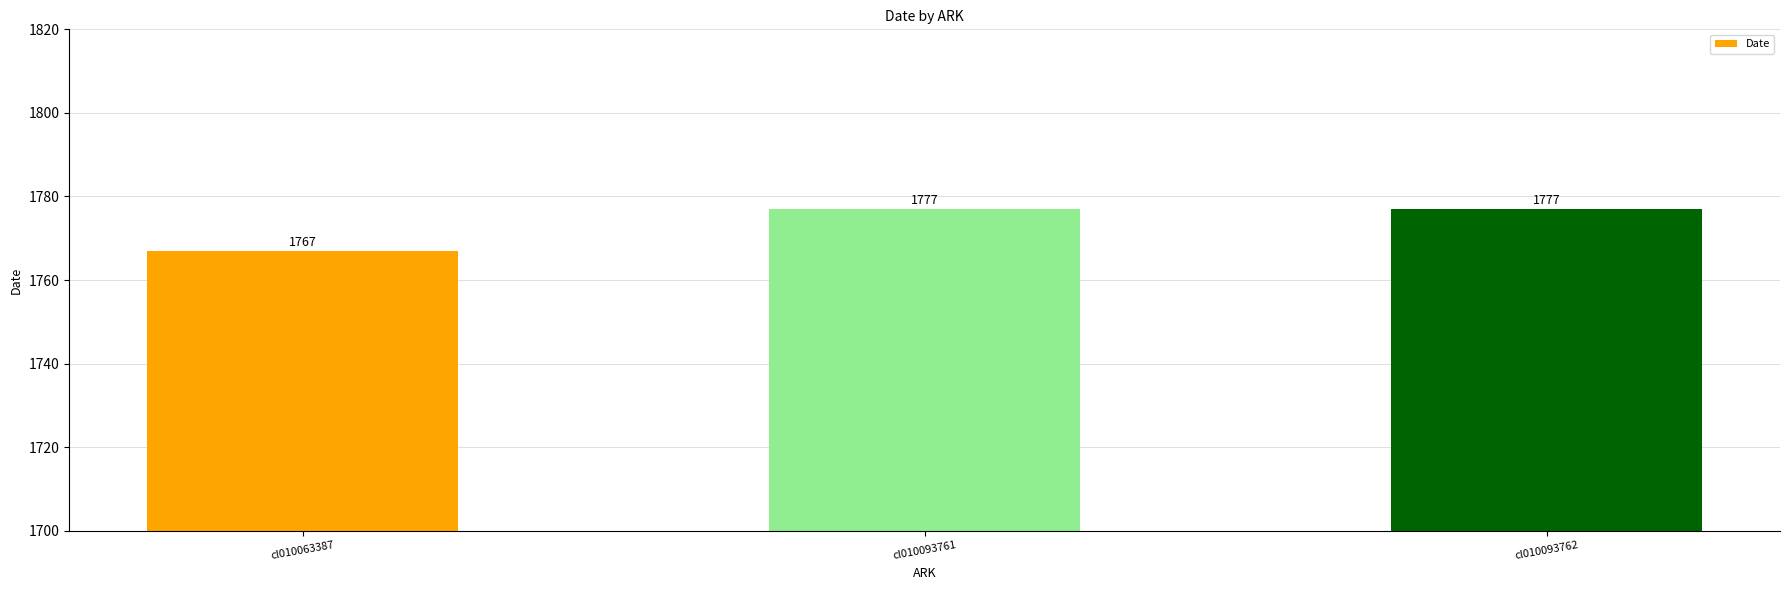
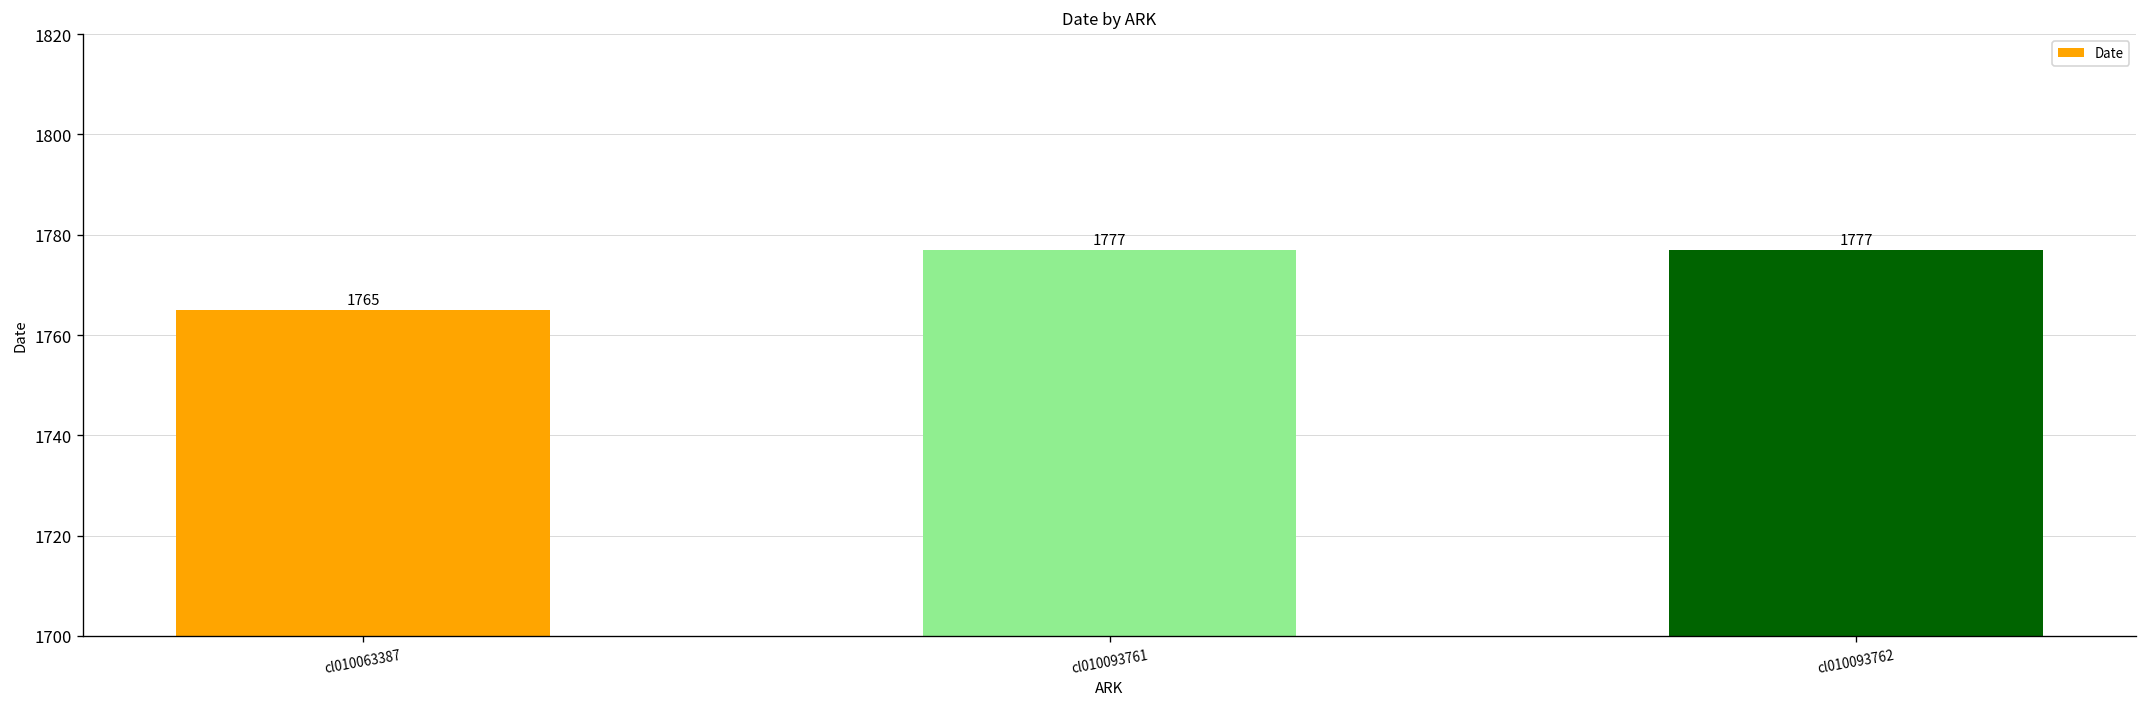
  {
-   "cl010063387": 1767,
+   "cl010063387": 1765,
    "cl010093761": 1777,
    "cl010093762": 1777
  }
